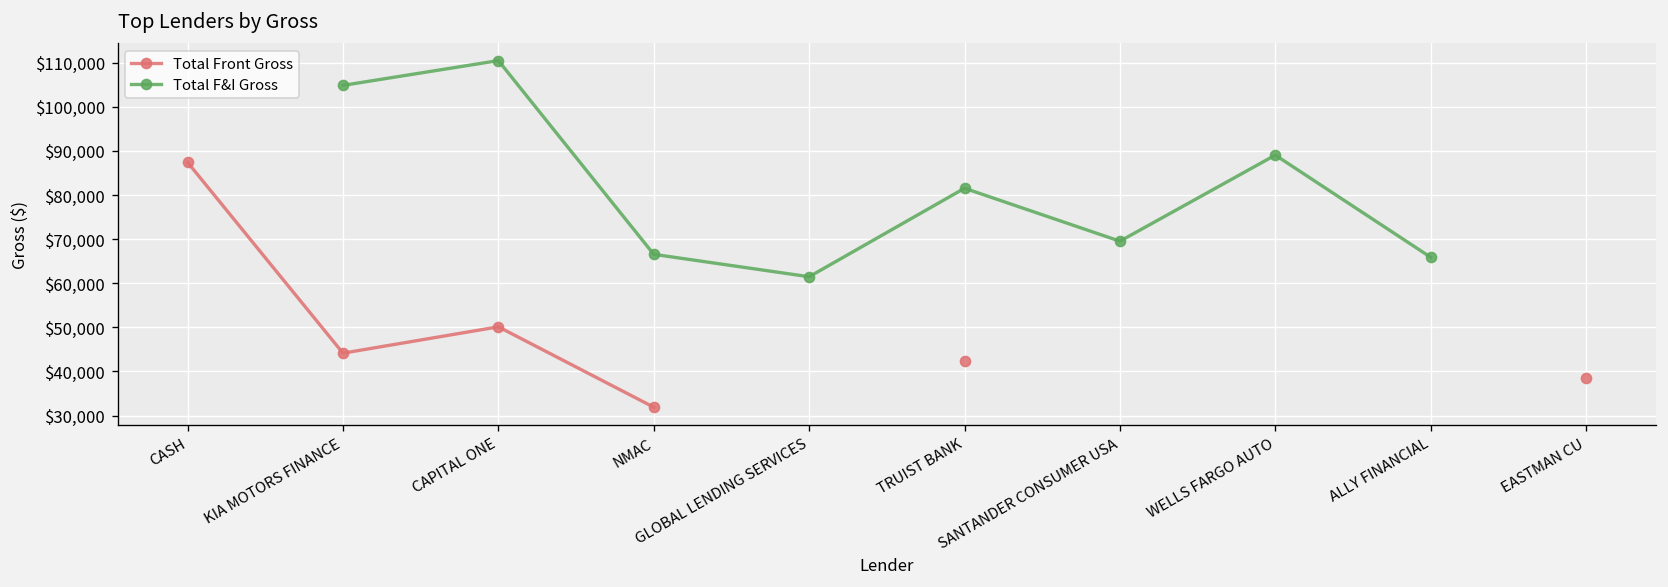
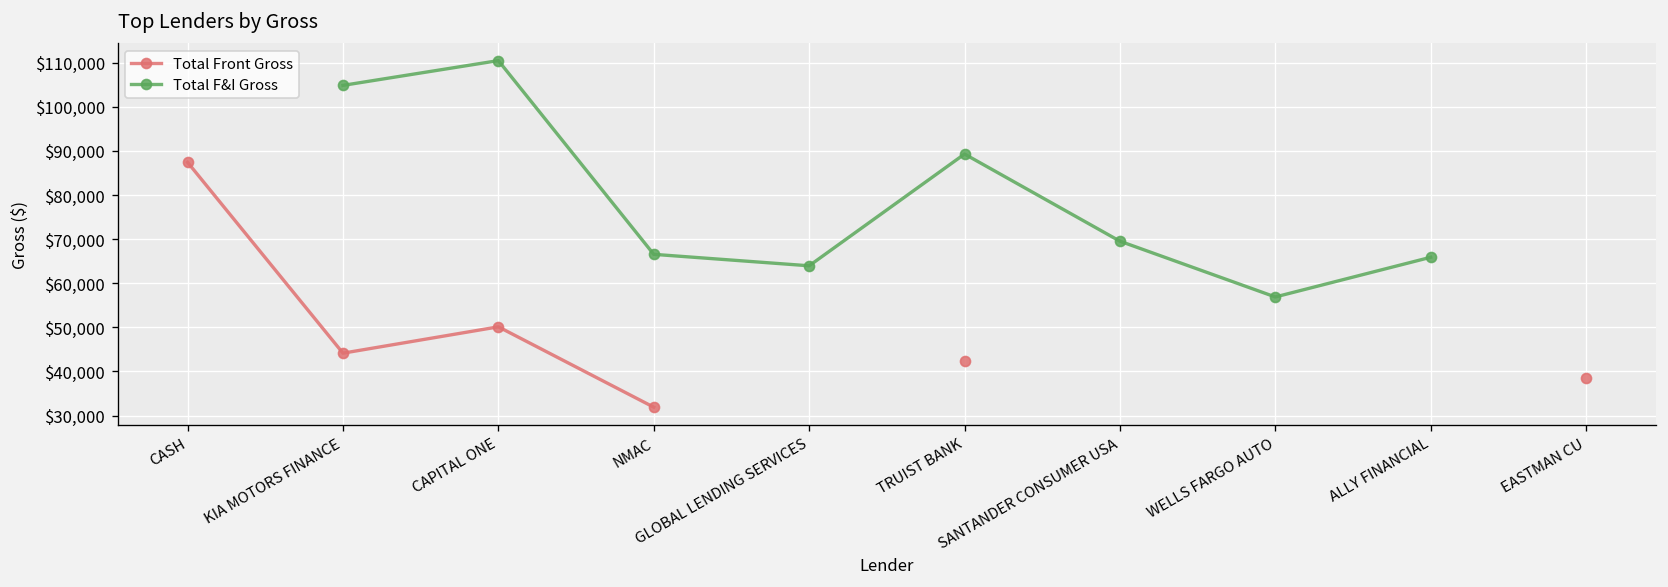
  {
    "Total Front Gross": {
      "CASH": "$87,000",
      "KIA MOTORS FINANCE": "$44,000",
      "CAPITAL ONE": "$50,000",
      "NMAC": "$32,000",
      "TRUIST BANK": "$42,000",
      "EASTMAN CU": "$39,000"
    },
    "Total F&I Gross": {
      "KIA MOTORS FINANCE": "$105,000",
      "CAPITAL ONE": "$110,000",
      "NMAC": "$67,000",
-     "GLOBAL LENDING SERVICES": "$61,000",
-     "TRUIST BANK": "$82,000",
+     "GLOBAL LENDING SERVICES": "$64,000",
+     "TRUIST BANK": "$89,000",
      "SANTANDER CONSUMER USA": "$70,000",
-     "WELLS FARGO AUTO": "$89,000",
+     "WELLS FARGO AUTO": "$57,000",
      "ALLY FINANCIAL": "$66,000"
    }
  }
